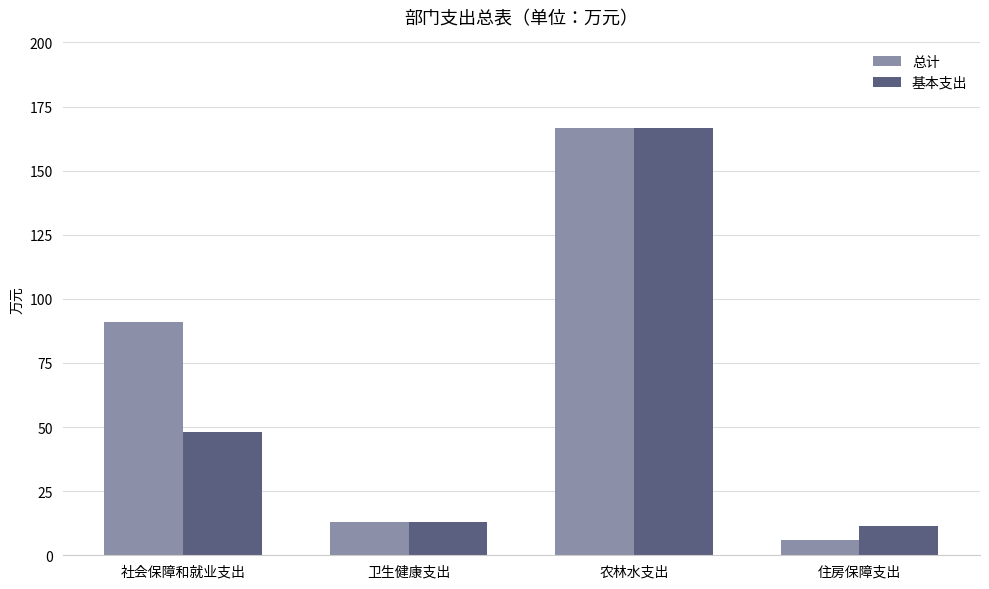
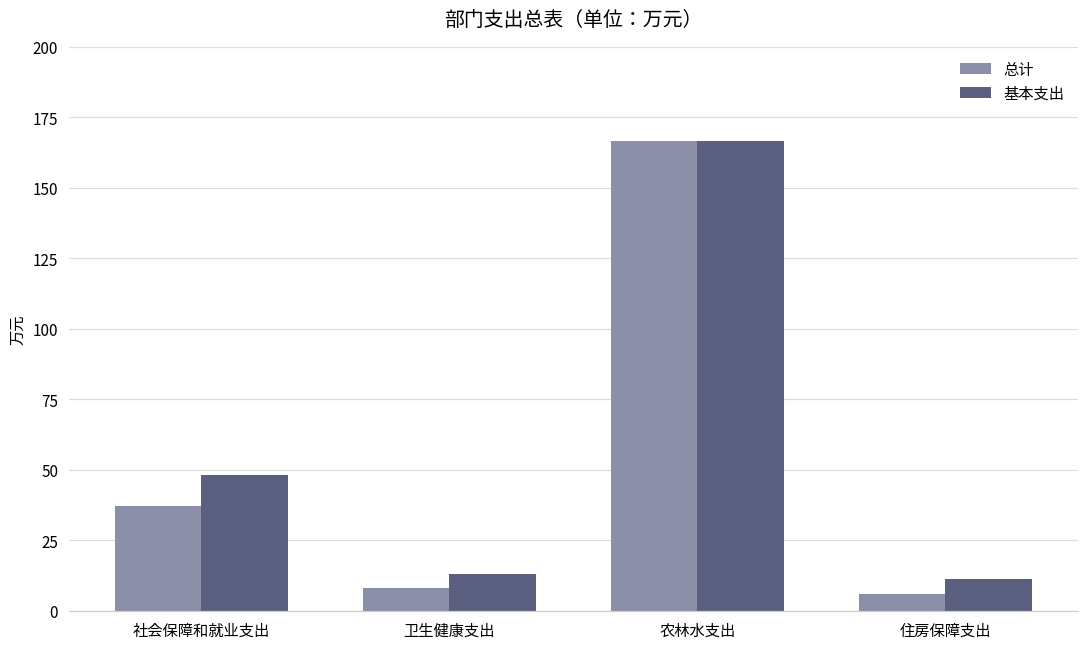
  {
    "总计": {
-     "社会保障和就业支出": 91,
-     "卫生健康支出": 13,
+     "社会保障和就业支出": 37,
+     "卫生健康支出": 8,
      "农林水支出": 166,
      "住房保障支出": 6
    },
    "基本支出": {
      "社会保障和就业支出": 48,
      "卫生健康支出": 13,
      "农林水支出": 166,
      "住房保障支出": 11
    }
  }
